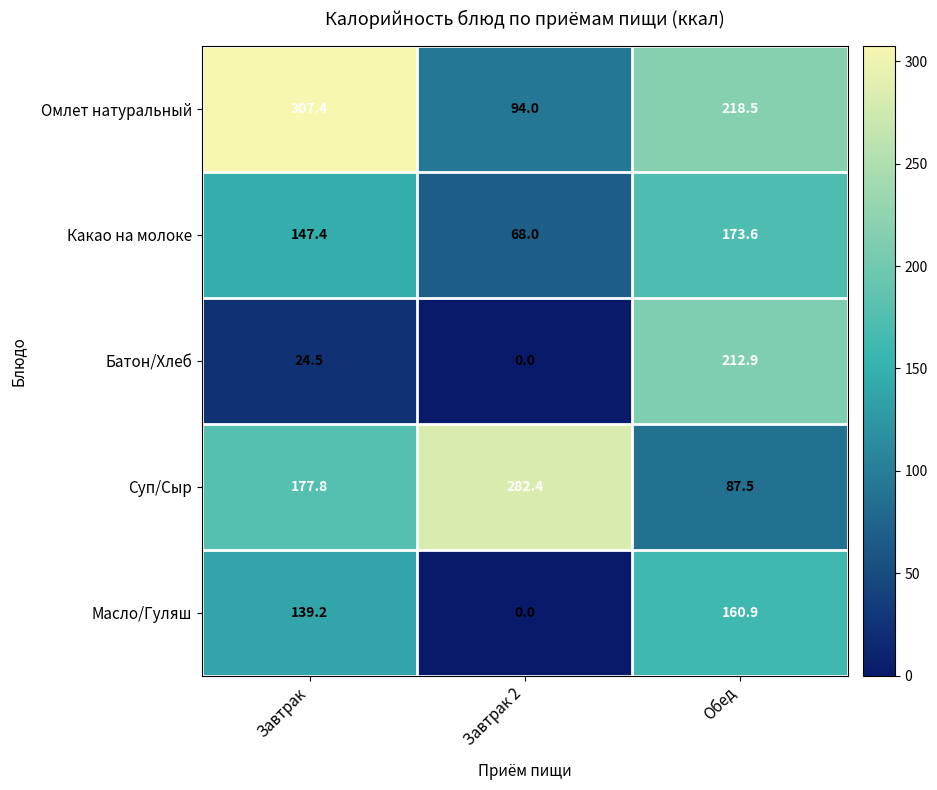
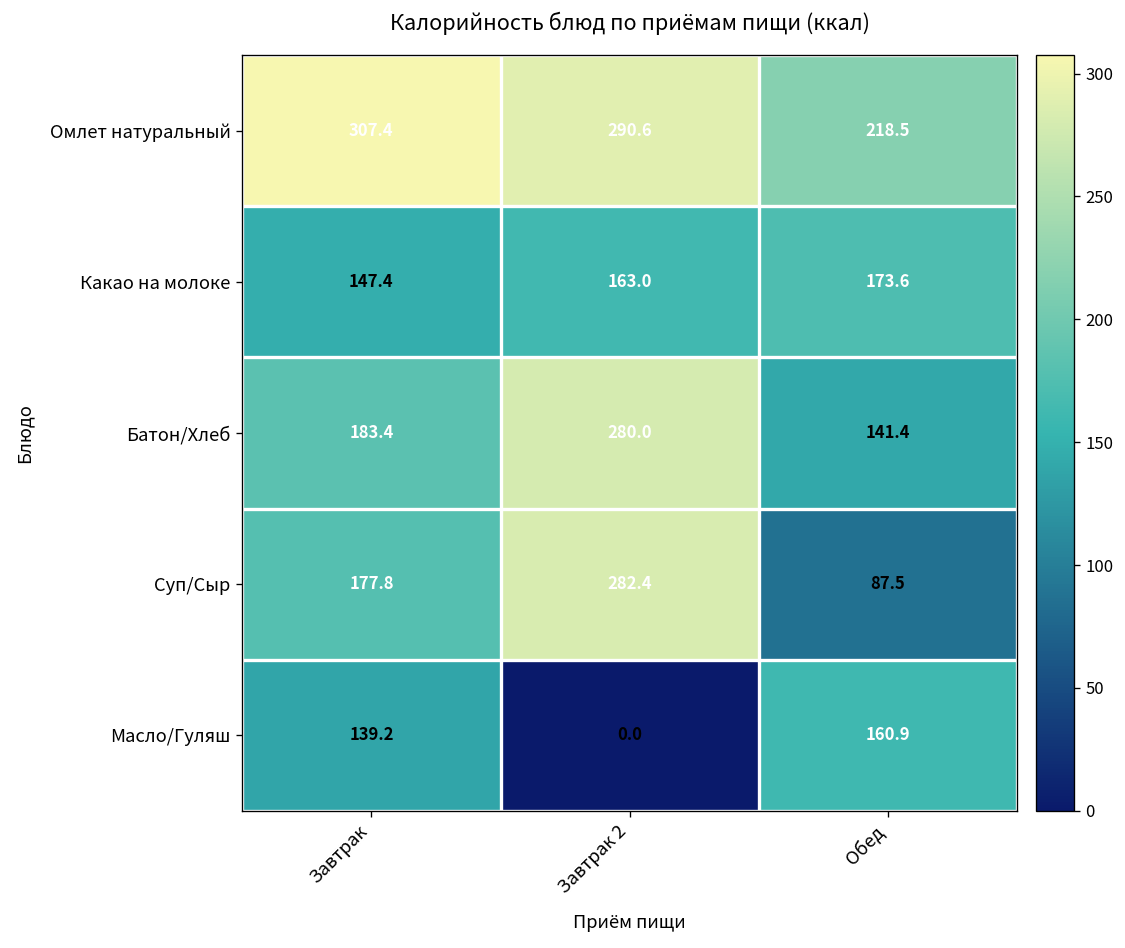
  {
    "Омлет натуральный": {
      "Завтрак": 307.4,
-     "Завтрак 2": 94.0,
+     "Завтрак 2": 290.6,
      "Обед": 218.5
    },
    "Какао на молоке": {
      "Завтрак": 147.4,
-     "Завтрак 2": 68.0,
+     "Завтрак 2": 163.0,
      "Обед": 173.6
    },
    "Батон/Хлеб": {
-     "Завтрак": 24.5,
-     "Завтрак 2": 0.0,
-     "Обед": 212.9
+     "Завтрак": 183.4,
+     "Завтрак 2": 280.0,
+     "Обед": 141.4
    },
    "Суп/Сыр": {
      "Завтрак": 177.8,
      "Завтрак 2": 282.4,
      "Обед": 87.5
    },
    "Масло/Гуляш": {
      "Завтрак": 139.2,
      "Завтрак 2": 0.0,
      "Обед": 160.9
    }
  }
